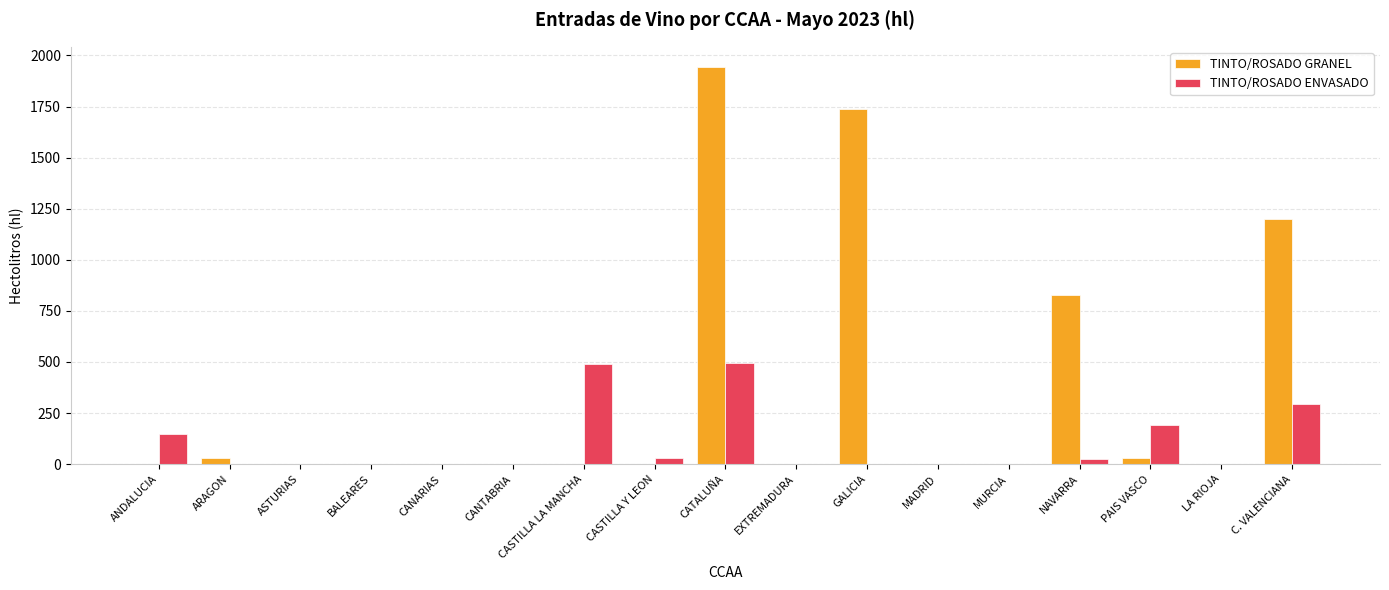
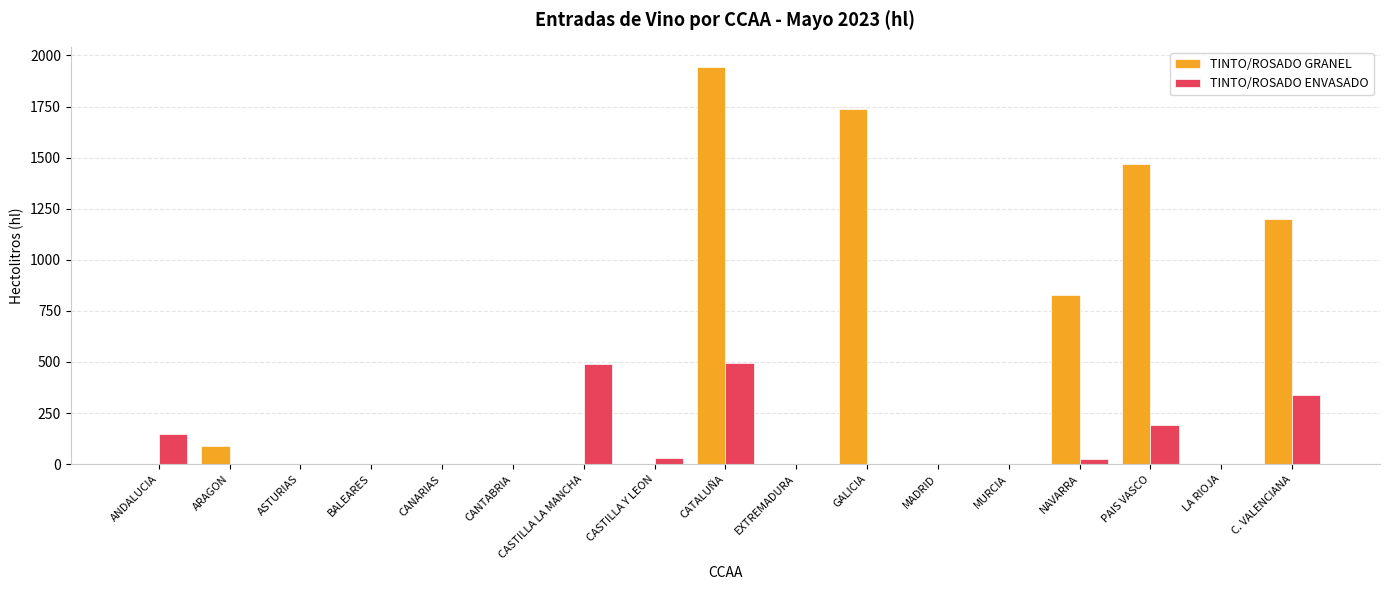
  {
    "TINTO/ROSADO GRANEL": {
      "ANDALUCIA": 0,
-     "ARAGON": 30,
+     "ARAGON": 90,
      "ASTURIAS": 0,
      "BALEARES": 0,
      "CANARIAS": 0,
      "CANTABRIA": 0,
      "CASTILLA LA MANCHA": 0,
      "CASTILLA Y LEON": 0,
      "CATALUÑA": 1950,
      "EXTREMADURA": 0,
      "GALICIA": 1740,
      "MADRID": 0,
      "MURCIA": 0,
      "NAVARRA": 830,
-     "PAIS VASCO": 30,
+     "PAIS VASCO": 1470,
      "LA RIOJA": 0,
      "C. VALENCIANA": 1200
    },
    "TINTO/ROSADO ENVASADO": {
      "ANDALUCIA": 150,
      "ARAGON": 0,
      "ASTURIAS": 0,
      "BALEARES": 0,
      "CANARIAS": 0,
      "CANTABRIA": 0,
      "CASTILLA LA MANCHA": 490,
      "CASTILLA Y LEON": 30,
      "CATALUÑA": 500,
      "EXTREMADURA": 0,
      "GALICIA": 0,
      "MADRID": 0,
      "MURCIA": 0,
      "NAVARRA": 30,
      "PAIS VASCO": 190,
      "LA RIOJA": 0,
-     "C. VALENCIANA": 300
+     "C. VALENCIANA": 340
    }
  }
